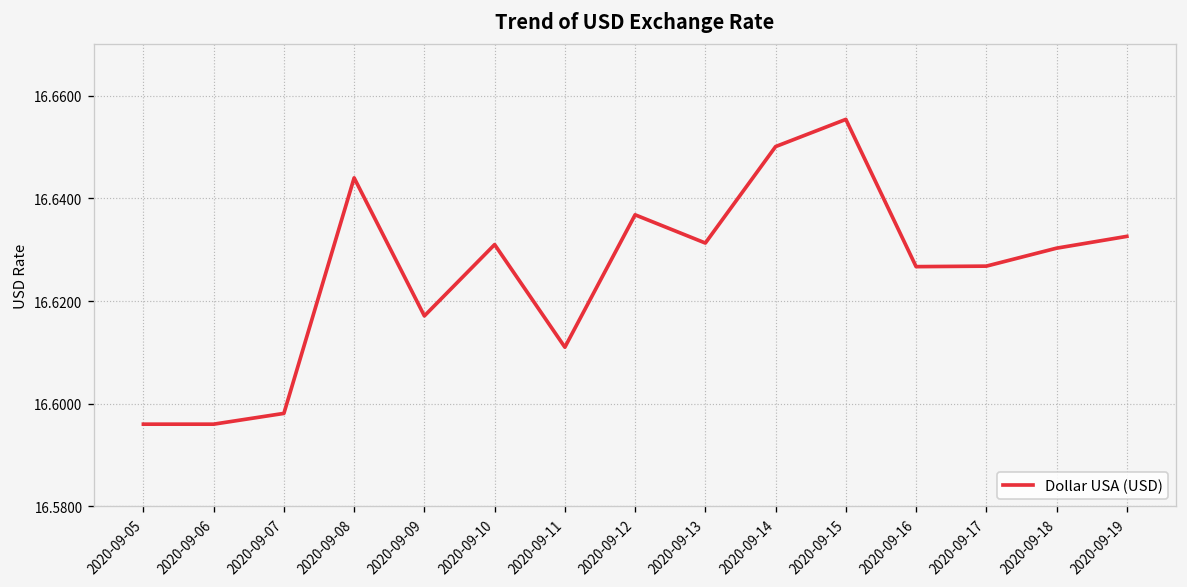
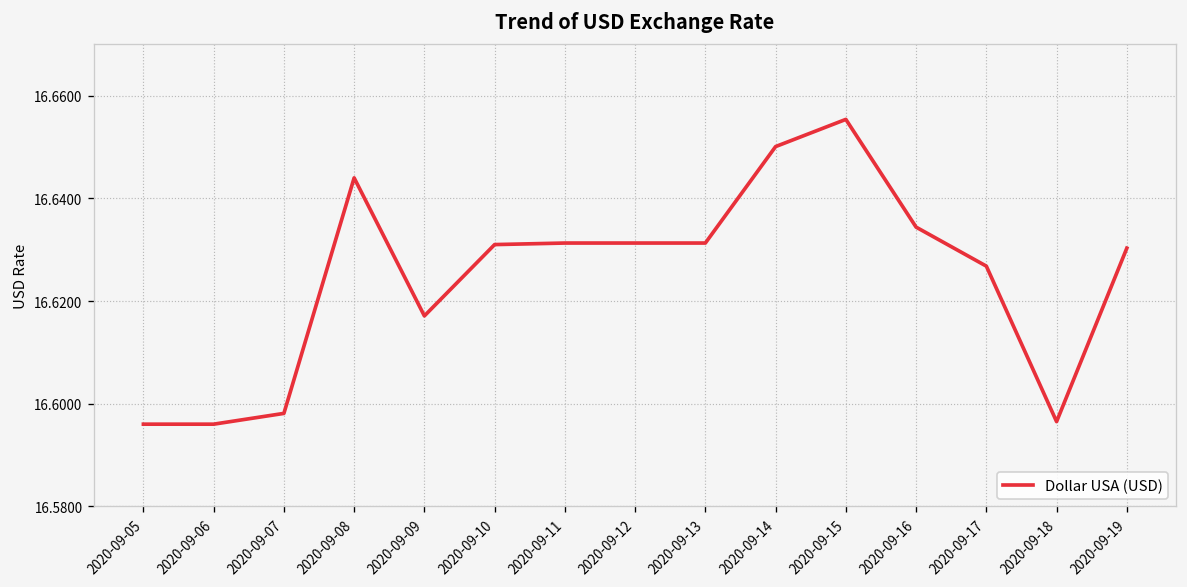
  {
    "2020-09-05": 16.596,
    "2020-09-06": 16.596,
    "2020-09-07": 16.598,
    "2020-09-08": 16.644,
    "2020-09-09": 16.617,
    "2020-09-10": 16.631,
-   "2020-09-11": 16.611,
-   "2020-09-12": 16.637,
+   "2020-09-11": 16.631,
+   "2020-09-12": 16.631,
    "2020-09-13": 16.631,
    "2020-09-14": 16.650,
    "2020-09-15": 16.655,
-   "2020-09-16": 16.627,
+   "2020-09-16": 16.634,
    "2020-09-17": 16.627,
-   "2020-09-18": 16.630,
-   "2020-09-19": 16.633
+   "2020-09-18": 16.597,
+   "2020-09-19": 16.630
  }
